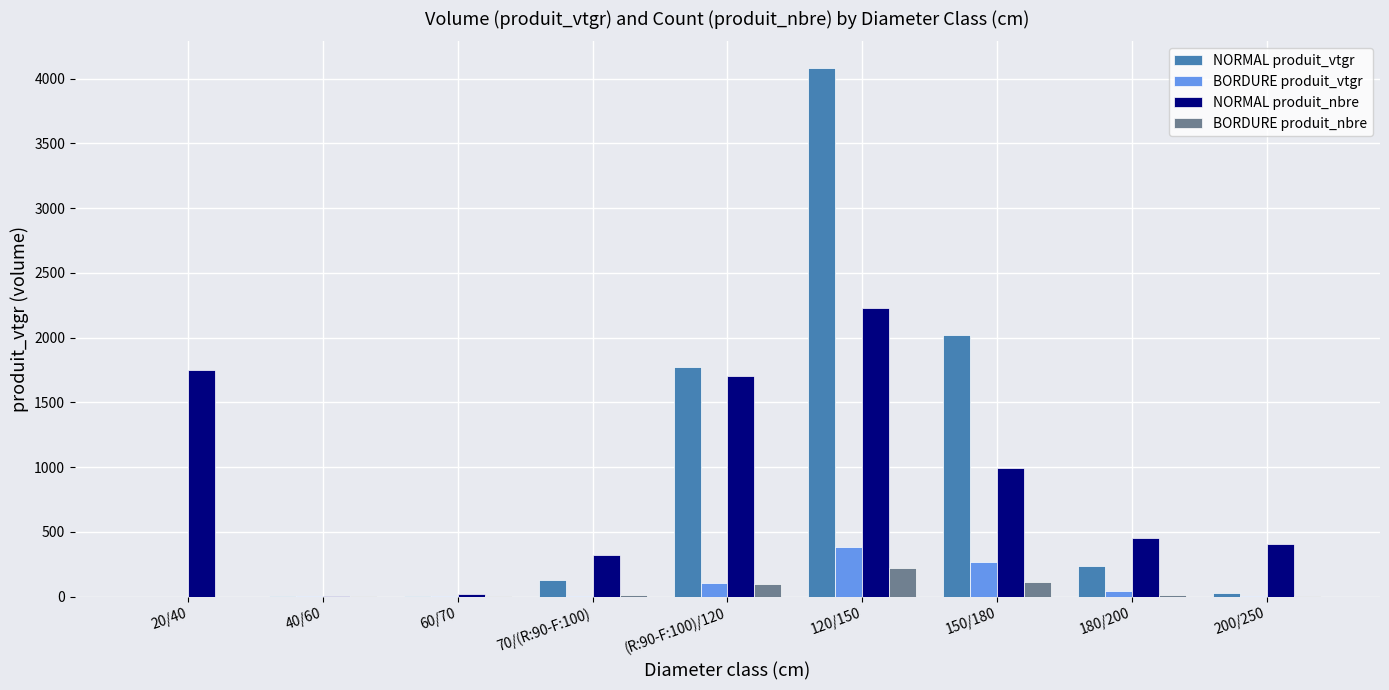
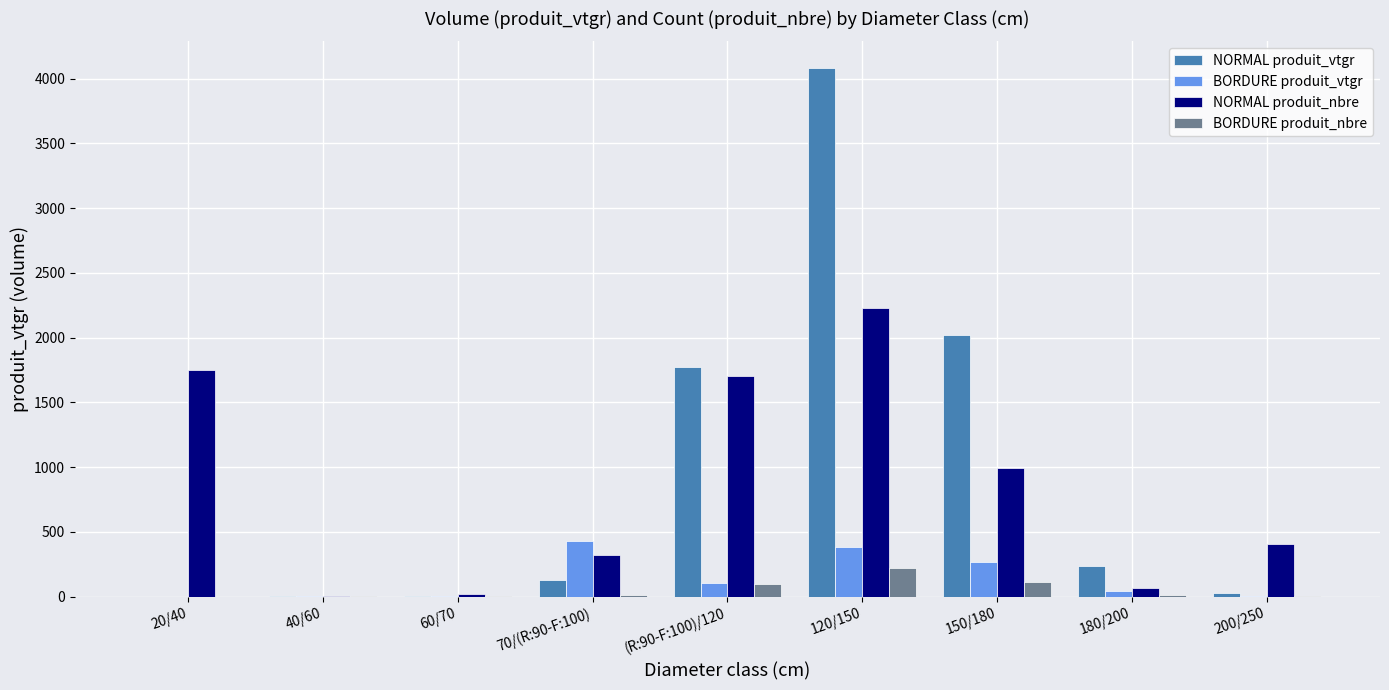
  {
    "BORDURE produit_vtgr": {
      "20/40": 0,
-     "70/(R:90-F:100)": 10,
+     "70/(R:90-F:100)": 430,
      "(R:90-F:100)/120": 110,
      "120/150": 380,
      "150/180": 270,
      "180/200": 40
    },
    "NORMAL produit_nbre": {
      "20/40": 1750,
      "70/(R:90-F:100)": 320,
      "(R:90-F:100)/120": 1710,
      "120/150": 2230,
      "150/180": 1000,
-     "180/200": 450,
+     "180/200": 70,
      "200/250": 410
    }
  }
